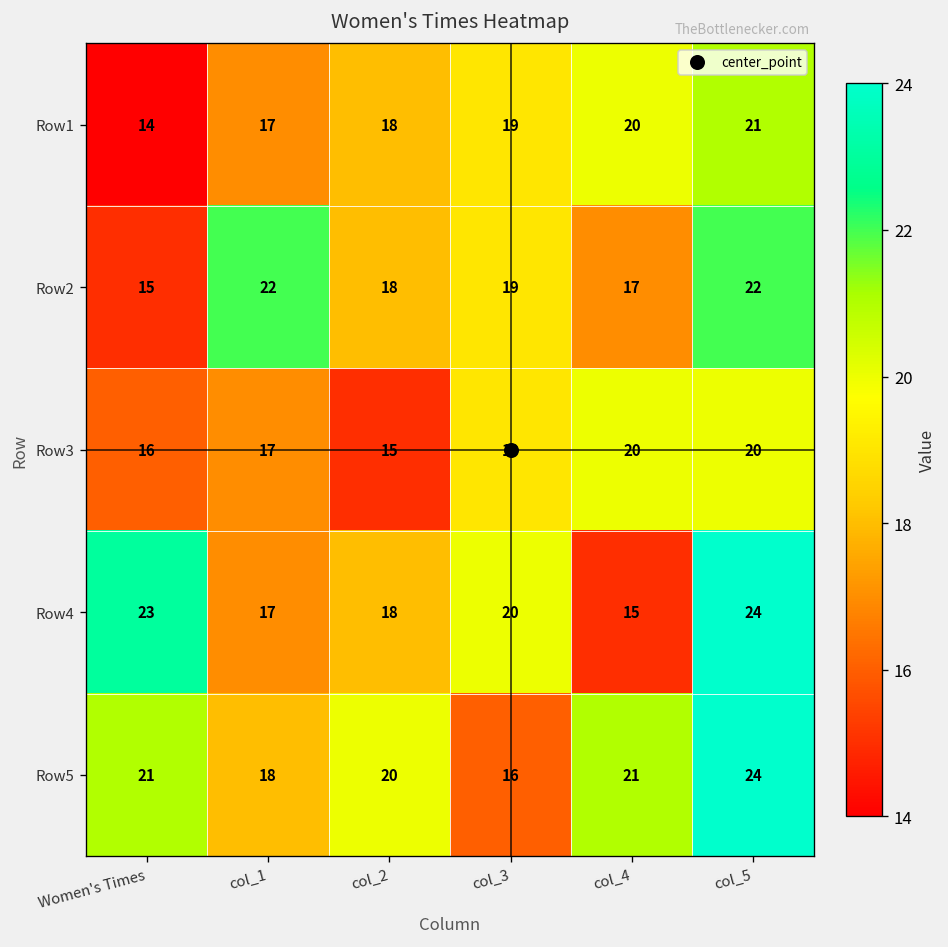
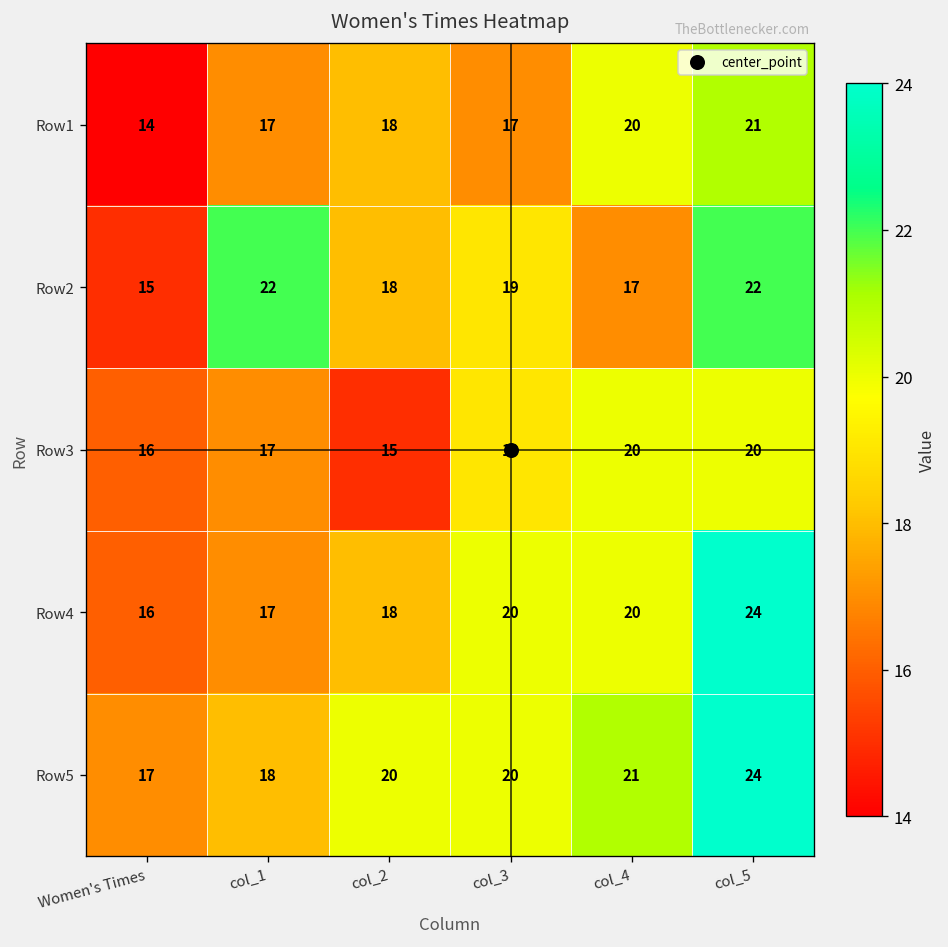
  {
    "Row1": {
      "Women's Times": 14,
      "col_1": 17,
      "col_2": 18,
-     "col_3": 19,
+     "col_3": 17,
      "col_4": 20,
      "col_5": 21
    },
    "Row2": {
      "Women's Times": 15,
      "col_1": 22,
      "col_2": 18,
      "col_3": 19,
      "col_4": 17,
      "col_5": 22
    },
    "Row3": {
      "Women's Times": 16,
      "col_1": 17,
      "col_2": 15,
      "col_4": 20,
      "col_5": 20
    },
    "Row4": {
-     "Women's Times": 23,
+     "Women's Times": 16,
      "col_1": 17,
      "col_2": 18,
      "col_3": 20,
-     "col_4": 15,
+     "col_4": 20,
      "col_5": 24
    },
    "Row5": {
-     "Women's Times": 21,
+     "Women's Times": 17,
      "col_1": 18,
      "col_2": 20,
-     "col_3": 16,
+     "col_3": 20,
      "col_4": 21,
      "col_5": 24
    }
  }
